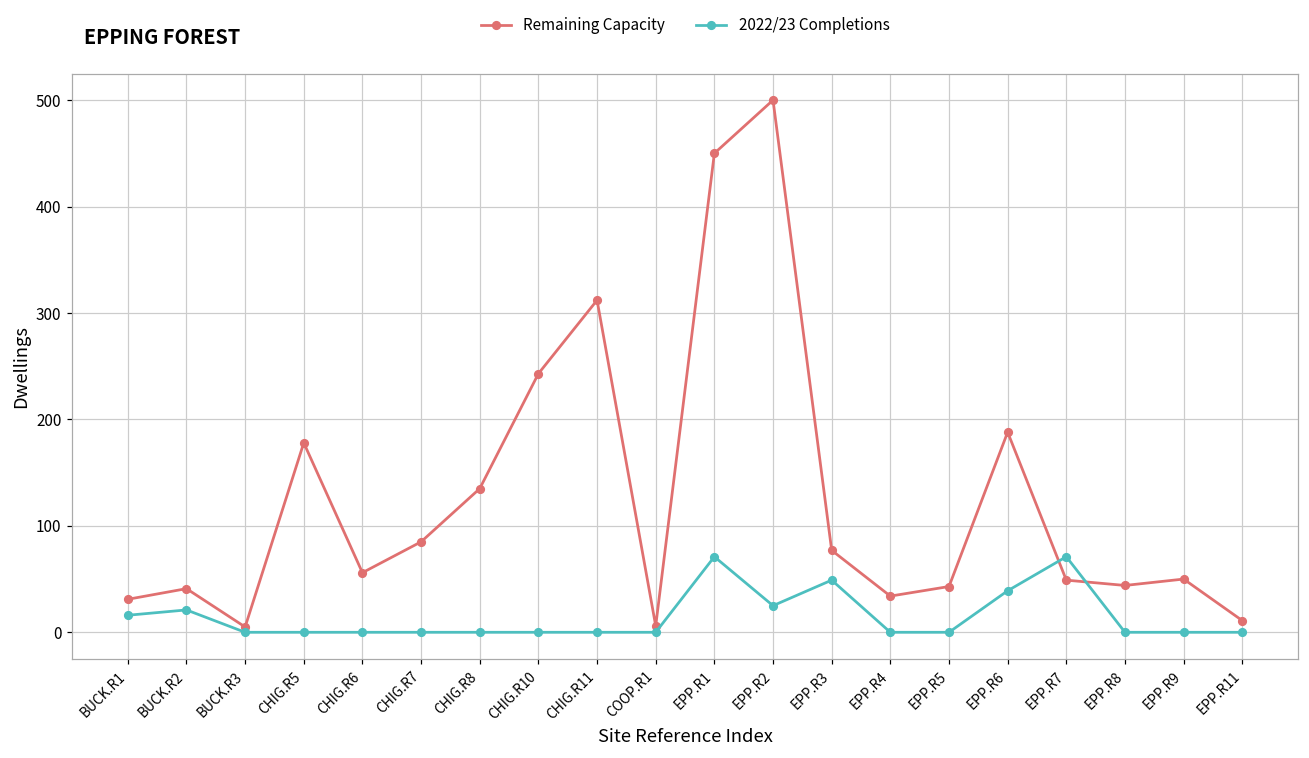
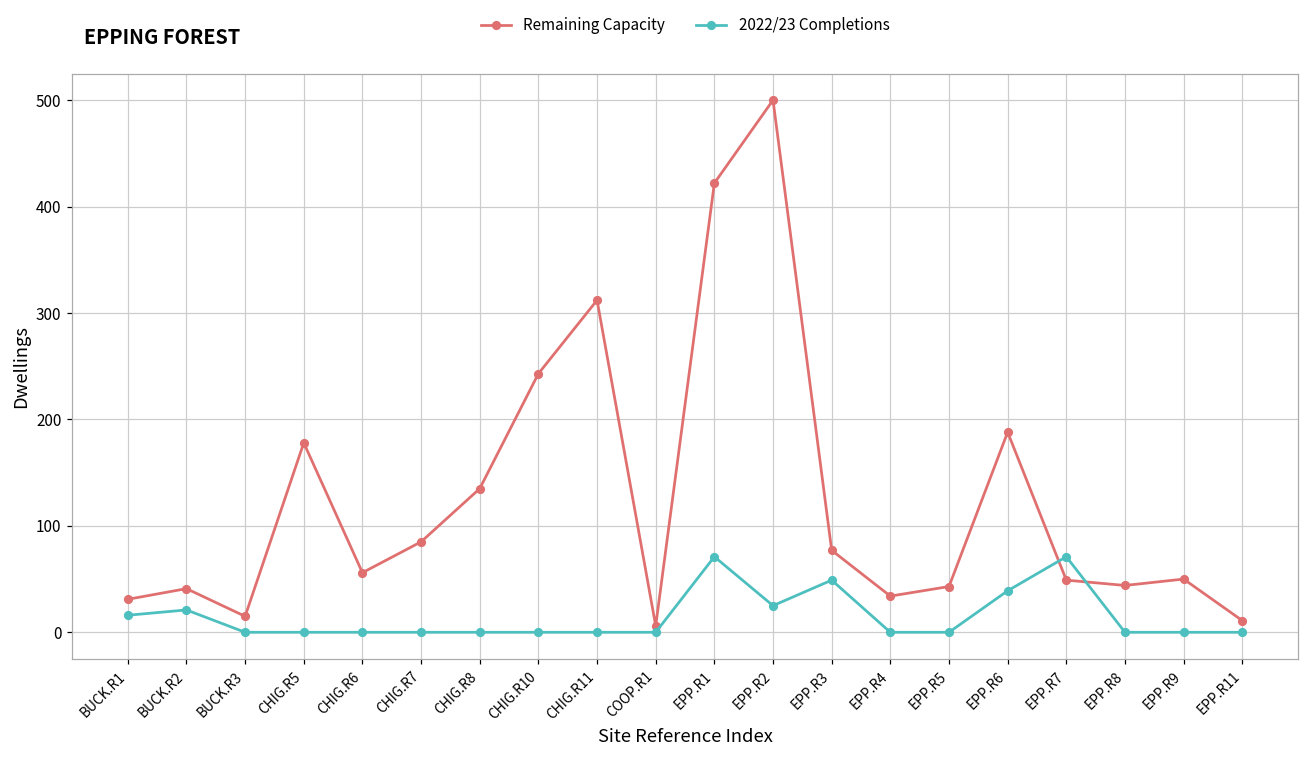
  {
    "Remaining Capacity": {
      "BUCK.R1": 30,
      "BUCK.R2": 40,
-     "BUCK.R3": 10,
+     "BUCK.R3": 20,
      "CHIG.R5": 180,
      "CHIG.R6": 60,
      "CHIG.R7": 90,
      "CHIG.R8": 140,
      "CHIG.R10": 240,
      "CHIG.R11": 310,
      "COOP.R1": 10,
-     "EPP.R1": 450,
+     "EPP.R1": 420,
      "EPP.R2": 500,
      "EPP.R3": 80,
      "EPP.R4": 30,
      "EPP.R5": 40,
      "EPP.R6": 190,
      "EPP.R7": 50,
      "EPP.R8": 40,
      "EPP.R9": 50,
      "EPP.R11": 10
    },
    "2022/23 Completions": {
      "BUCK.R1": 20,
      "BUCK.R2": 20,
      "BUCK.R3": 0,
      "CHIG.R5": 0,
      "CHIG.R6": 0,
      "CHIG.R7": 0,
      "CHIG.R8": 0,
      "CHIG.R10": 0,
      "CHIG.R11": 0,
      "COOP.R1": 0,
      "EPP.R1": 70,
      "EPP.R2": 30,
      "EPP.R3": 50,
      "EPP.R4": 0,
      "EPP.R5": 0,
      "EPP.R6": 40,
      "EPP.R7": 70,
      "EPP.R8": 0,
      "EPP.R9": 0,
      "EPP.R11": 0
    }
  }
